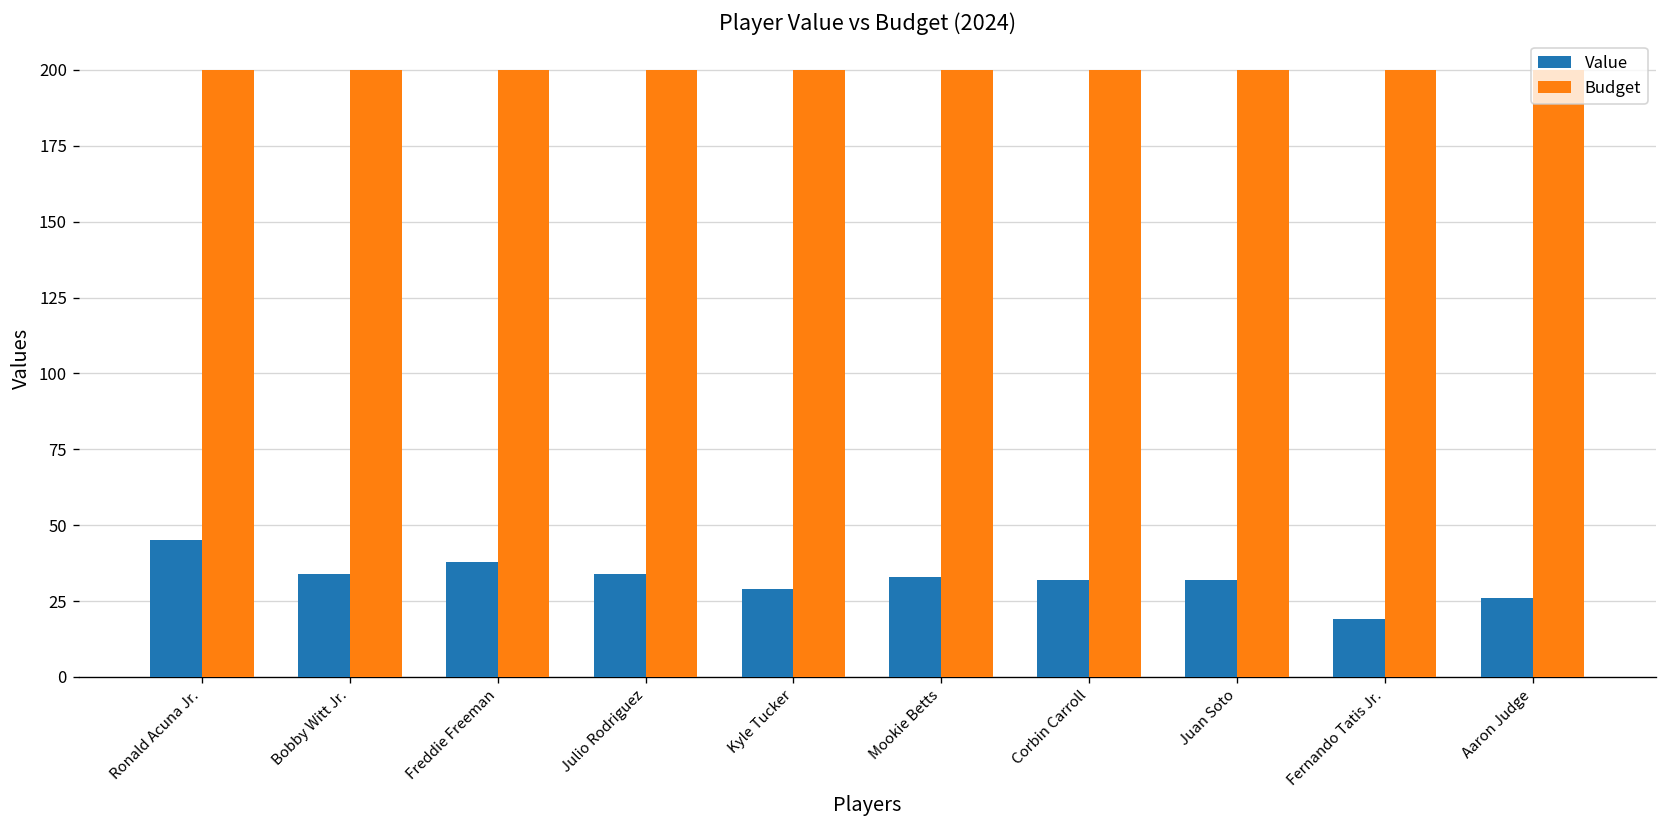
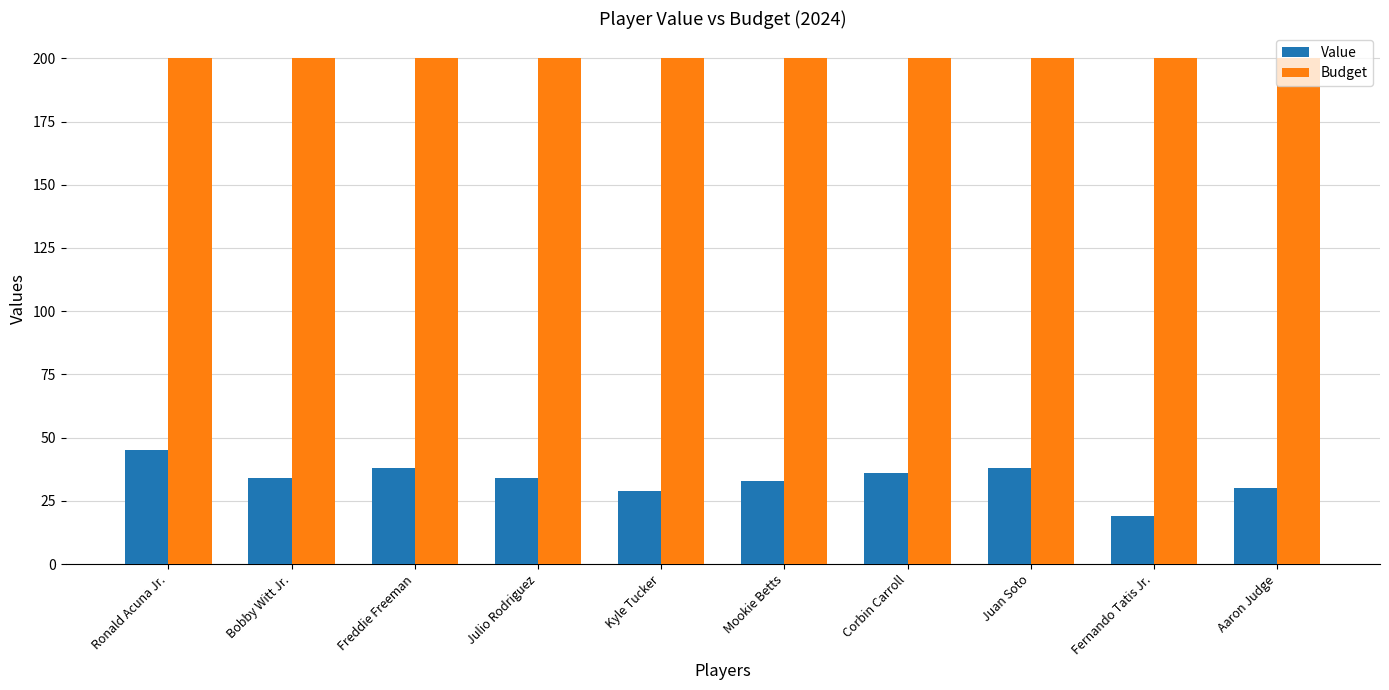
  {
    "Value": {
      "Ronald Acuna Jr.": 45,
      "Bobby Witt Jr.": 34,
      "Freddie Freeman": 38,
      "Julio Rodriguez": 34,
      "Kyle Tucker": 29,
      "Mookie Betts": 33,
-     "Corbin Carroll": 32,
-     "Juan Soto": 32,
+     "Corbin Carroll": 36,
+     "Juan Soto": 38,
      "Fernando Tatis Jr.": 19,
-     "Aaron Judge": 26
+     "Aaron Judge": 30
    },
    "Budget": {
      "Ronald Acuna Jr.": 200,
      "Bobby Witt Jr.": 200,
      "Freddie Freeman": 200,
      "Julio Rodriguez": 200,
      "Kyle Tucker": 200,
      "Mookie Betts": 200,
      "Corbin Carroll": 200,
      "Juan Soto": 200,
      "Fernando Tatis Jr.": 200
    }
  }
